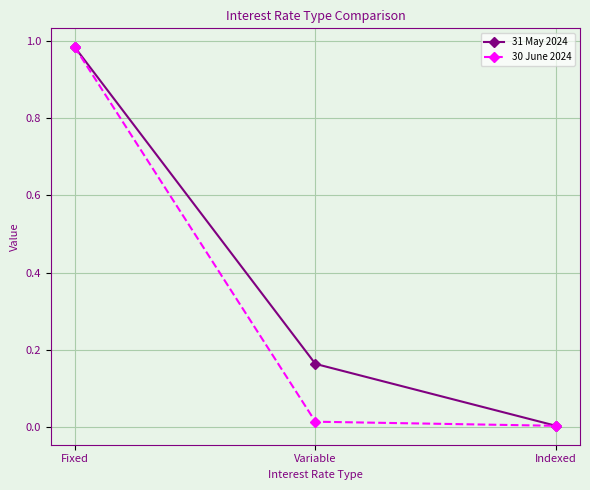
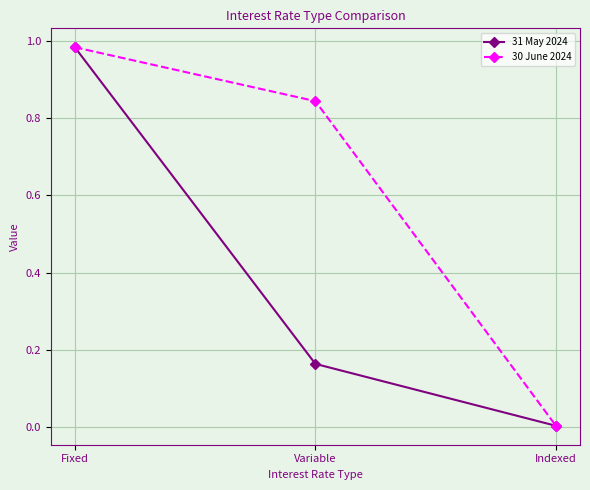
  {
    "31 May 2024": {
      "Variable": 0.16
    },
    "30 June 2024": {
-     "Variable": 0.01
+     "Variable": 0.84
    }
  }
